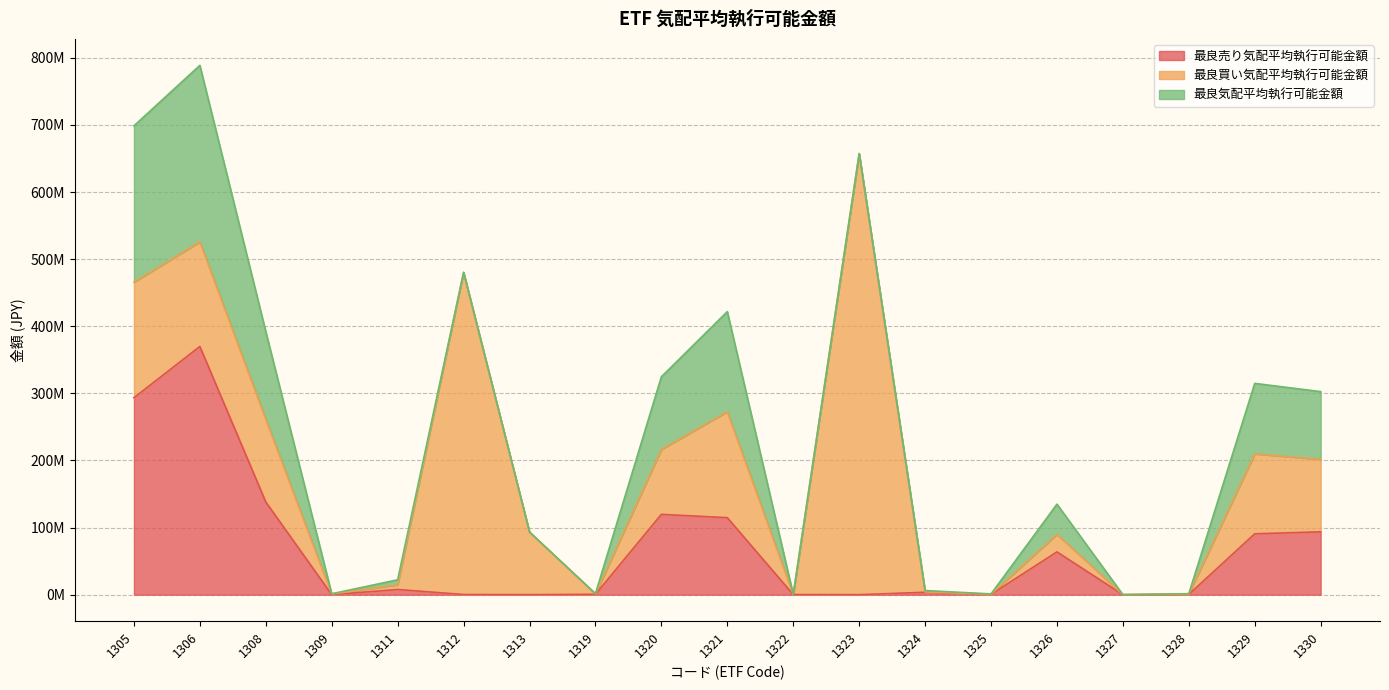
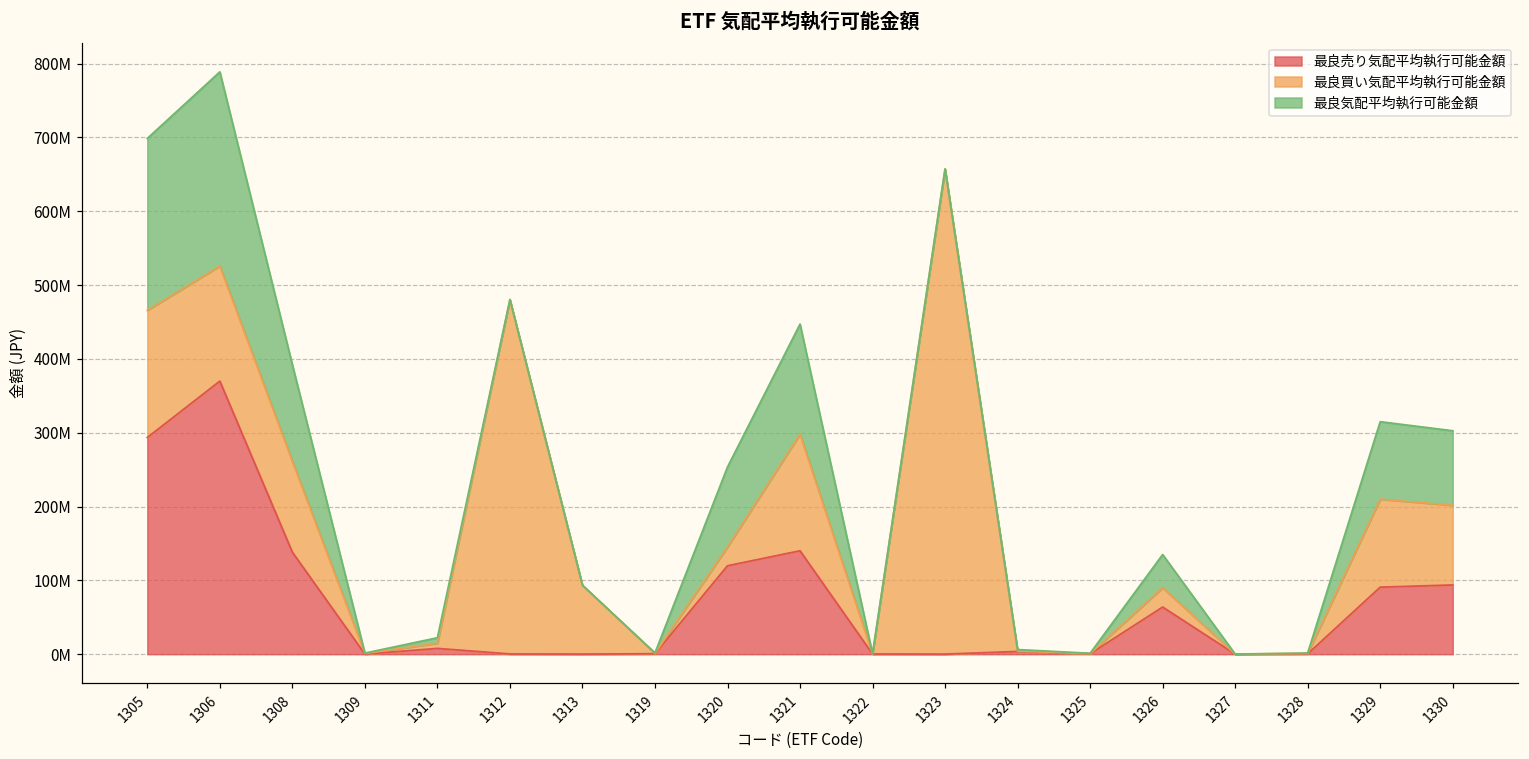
  {
    "最良売り気配平均執行可能金額": {
      "1305": 290000000,
      "1306": 370000000,
      "1308": 140000000,
      "1311": 10000000,
      "1312": 0,
      "1313": 0,
      "1320": 120000000,
-     "1321": 110000000,
+     "1321": 140000000,
      "1323": 0,
      "1326": 60000000,
      "1329": 90000000,
      "1330": 90000000
    },
    "最良買い気配平均執行可能金額": {
      "1305": 170000000,
      "1306": 160000000,
      "1308": 120000000,
      "1311": 10000000,
-     "1320": 100000000,
+     "1320": 30000000,
      "1321": 160000000,
      "1326": 30000000,
      "1329": 120000000,
      "1330": 110000000
    },
    "最良気配平均執行可能金額": {
      "1305": 230000000,
      "1306": 260000000,
      "1308": 130000000,
      "1311": 10000000,
      "1320": 110000000,
      "1321": 150000000,
      "1326": 40000000,
      "1329": 100000000,
      "1330": 100000000
    }
  }
